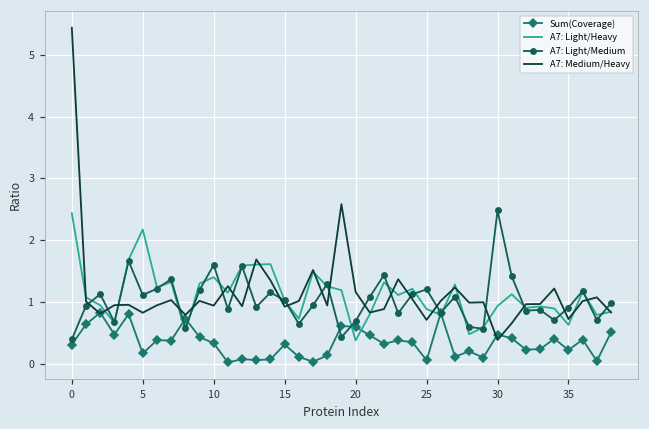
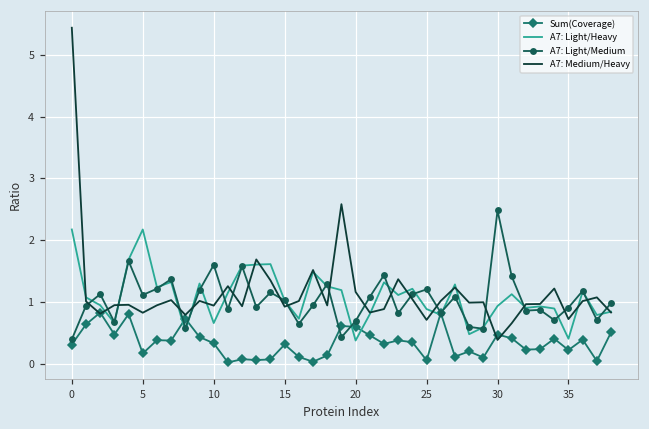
  {
    "A7: Light/Heavy": {
-     "0": 2.4,
+     "0": 2.2,
      "5": 2.2,
-     "10": 1.4,
+     "10": 0.7,
      "20": 0.4,
      "25": 0.9,
      "30": 0.9,
-     "35": 0.6
+     "35": 0.4
    }
  }
